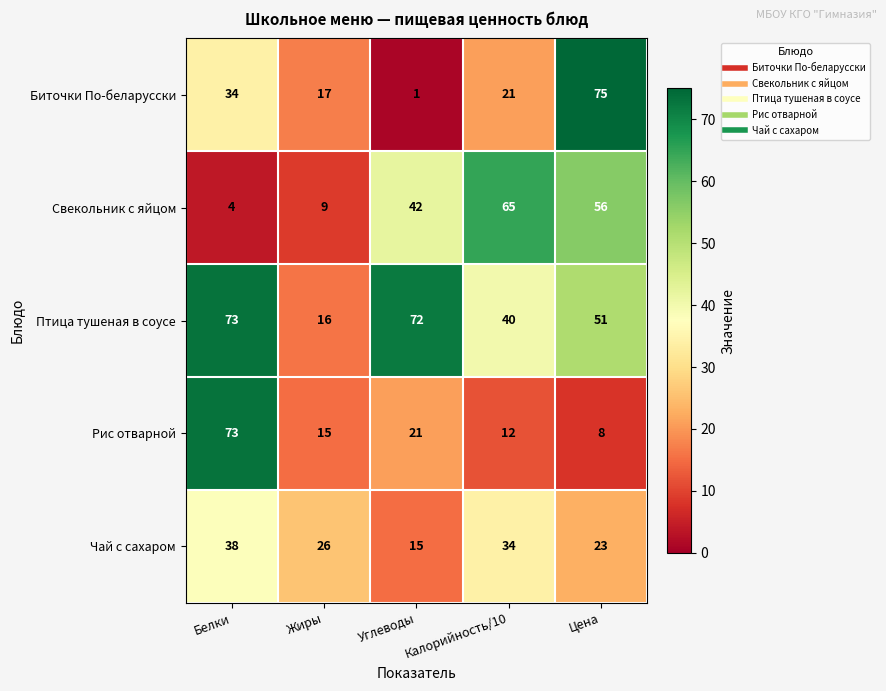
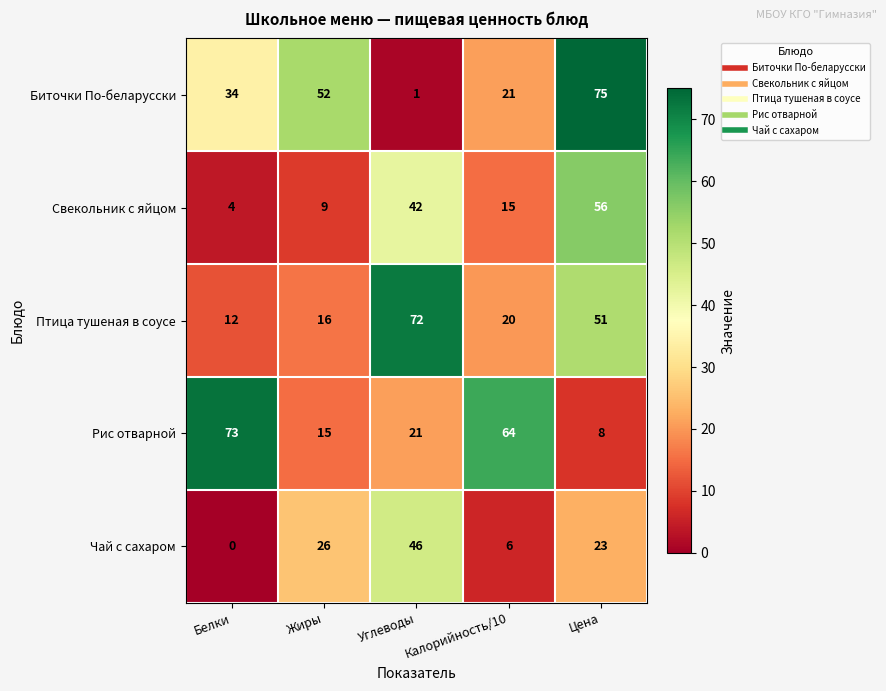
  {
    "Биточки По-беларусски": {
      "Белки": 34,
-     "Жиры": 17,
+     "Жиры": 52,
      "Углеводы": 1,
      "Калорийность/10": 21,
      "Цена": 75
    },
    "Свекольник с яйцом": {
      "Белки": 4,
      "Жиры": 9,
      "Углеводы": 42,
-     "Калорийность/10": 65,
+     "Калорийность/10": 15,
      "Цена": 56
    },
    "Птица тушеная в соусе": {
-     "Белки": 73,
+     "Белки": 12,
      "Жиры": 16,
      "Углеводы": 72,
-     "Калорийность/10": 40,
+     "Калорийность/10": 20,
      "Цена": 51
    },
    "Рис отварной": {
      "Белки": 73,
      "Жиры": 15,
      "Углеводы": 21,
-     "Калорийность/10": 12,
+     "Калорийность/10": 64,
      "Цена": 8
    },
    "Чай с сахаром": {
-     "Белки": 38,
+     "Белки": 0,
      "Жиры": 26,
-     "Углеводы": 15,
-     "Калорийность/10": 34,
+     "Углеводы": 46,
+     "Калорийность/10": 6,
      "Цена": 23
    }
  }
